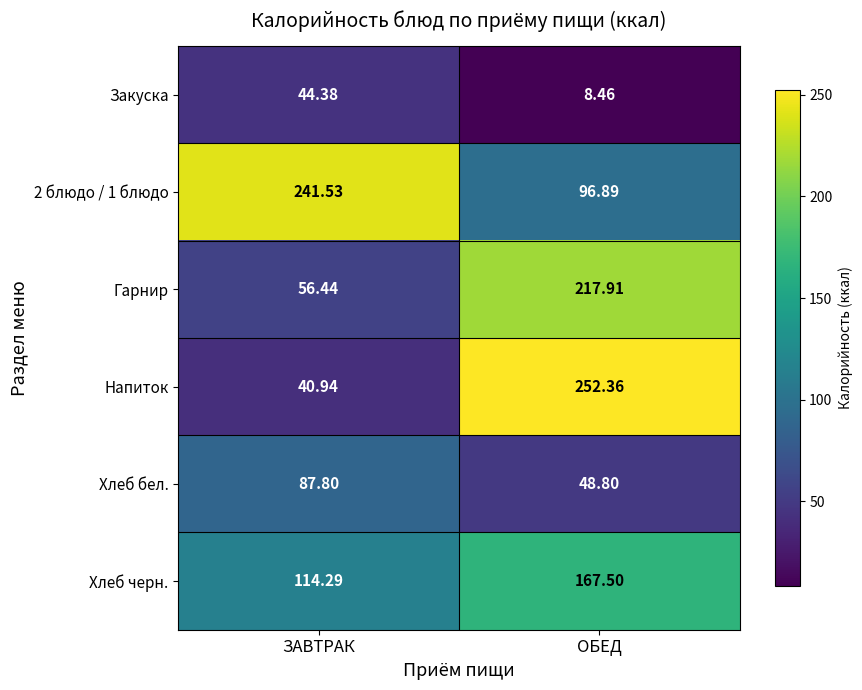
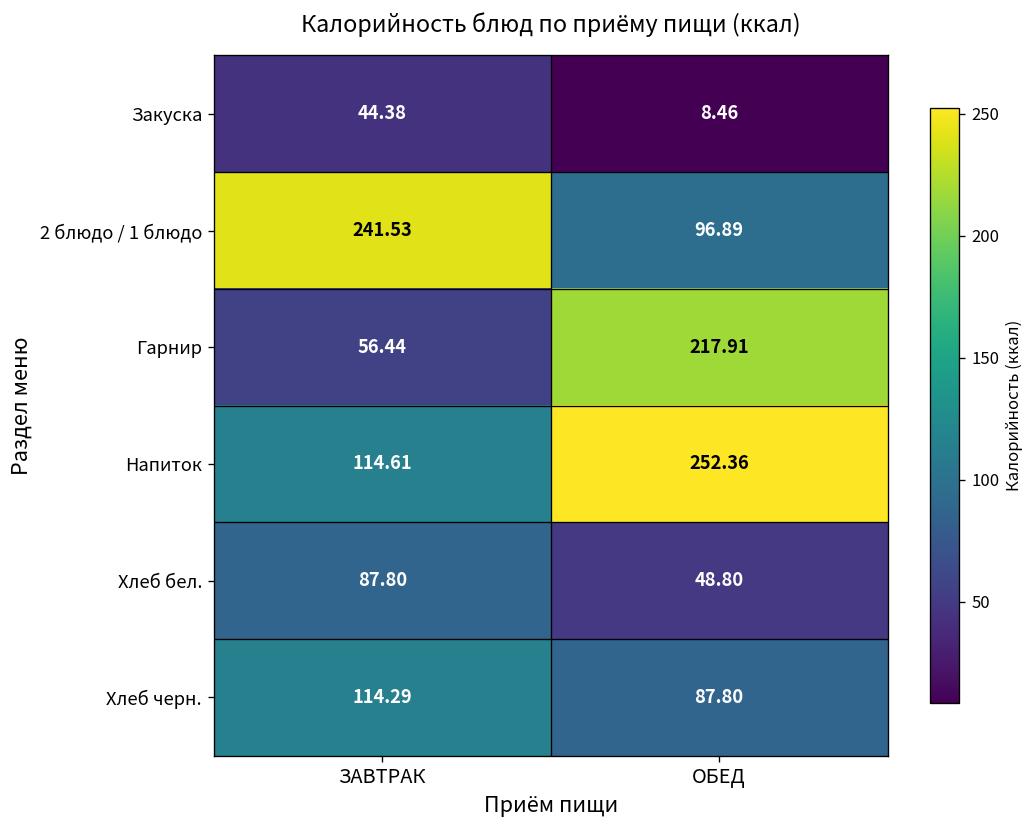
  {
    "Закуска": {
      "ЗАВТРАК": 44.38,
      "ОБЕД": 8.46
    },
    "2 блюдо / 1 блюдо": {
      "ЗАВТРАК": 241.53,
      "ОБЕД": 96.89
    },
    "Гарнир": {
      "ЗАВТРАК": 56.44,
      "ОБЕД": 217.91
    },
    "Напиток": {
-     "ЗАВТРАК": 40.94,
+     "ЗАВТРАК": 114.61,
      "ОБЕД": 252.36
    },
    "Хлеб бел.": {
      "ЗАВТРАК": 87.80,
      "ОБЕД": 48.80
    },
    "Хлеб черн.": {
      "ЗАВТРАК": 114.29,
-     "ОБЕД": 167.50
+     "ОБЕД": 87.80
    }
  }
